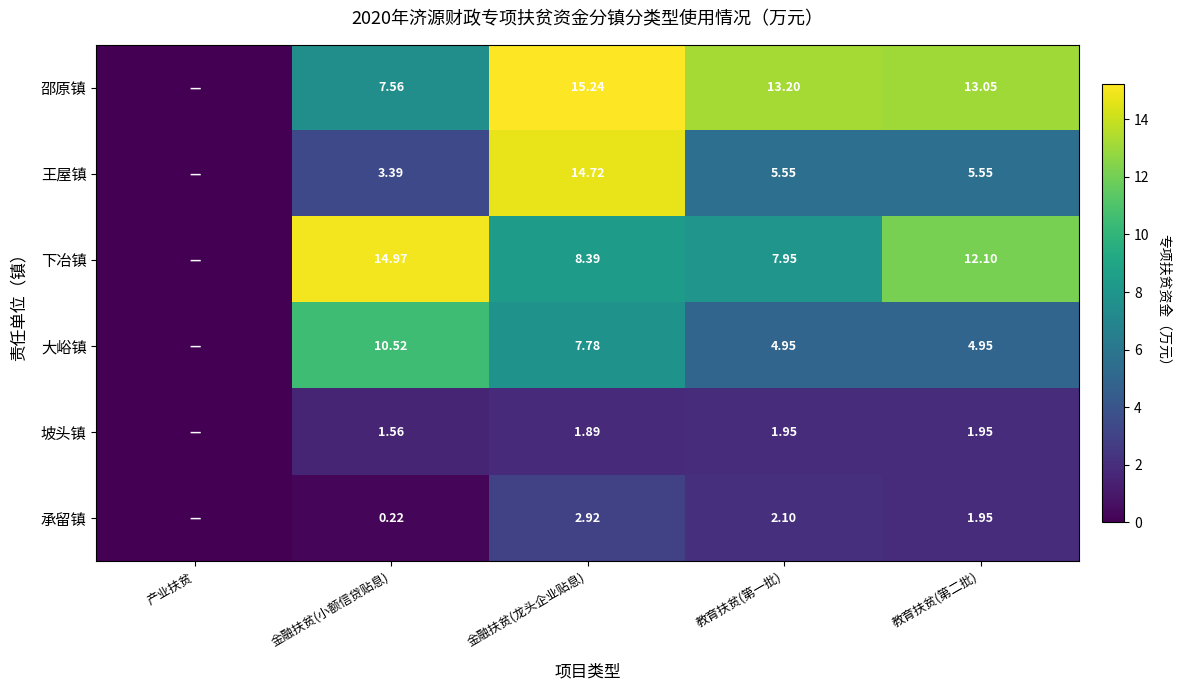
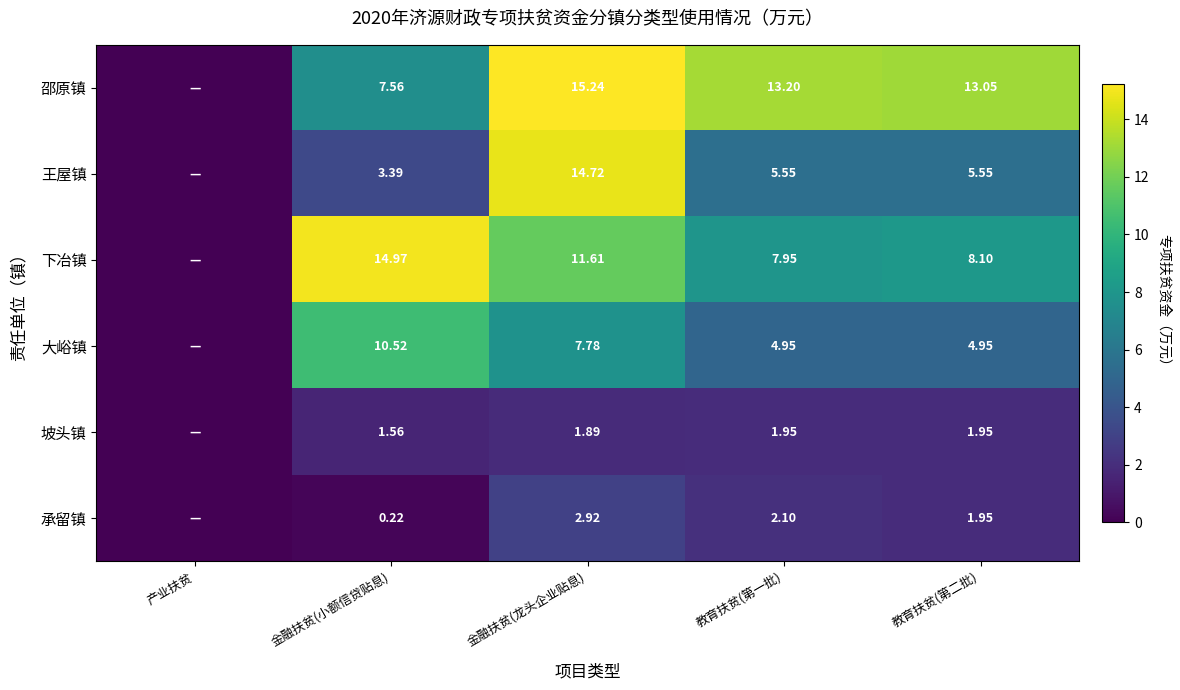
  {
    "邵原镇": {
      "金融扶贫(小额信贷贴息)": 7.56,
      "金融扶贫(龙头企业贴息)": 15.24,
      "教育扶贫(第一批)": 13.20,
      "教育扶贫(第二批)": 13.05
    },
    "王屋镇": {
      "金融扶贫(小额信贷贴息)": 3.39,
      "金融扶贫(龙头企业贴息)": 14.72,
      "教育扶贫(第一批)": 5.55,
      "教育扶贫(第二批)": 5.55
    },
    "下冶镇": {
      "金融扶贫(小额信贷贴息)": 14.97,
-     "金融扶贫(龙头企业贴息)": 8.39,
+     "金融扶贫(龙头企业贴息)": 11.61,
      "教育扶贫(第一批)": 7.95,
-     "教育扶贫(第二批)": 12.10
+     "教育扶贫(第二批)": 8.10
    },
    "大峪镇": {
      "金融扶贫(小额信贷贴息)": 10.52,
      "金融扶贫(龙头企业贴息)": 7.78,
      "教育扶贫(第一批)": 4.95,
      "教育扶贫(第二批)": 4.95
    },
    "坡头镇": {
      "金融扶贫(小额信贷贴息)": 1.56,
      "金融扶贫(龙头企业贴息)": 1.89,
      "教育扶贫(第一批)": 1.95,
      "教育扶贫(第二批)": 1.95
    },
    "承留镇": {
      "金融扶贫(小额信贷贴息)": 0.22,
      "金融扶贫(龙头企业贴息)": 2.92,
      "教育扶贫(第一批)": 2.10,
      "教育扶贫(第二批)": 1.95
    }
  }
